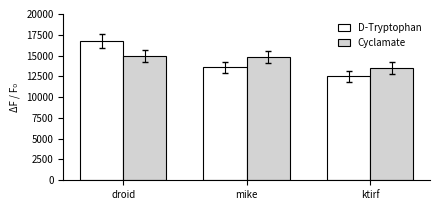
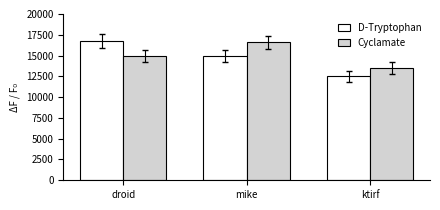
  {
    "D-Tryptophan": {
      "droid": 17000,
-     "mike": 14000,
+     "mike": 15000,
      "ktirf": 12000
    },
    "Cyclamate": {
      "droid": 15000,
-     "mike": 15000,
+     "mike": 17000,
      "ktirf": 14000
    }
  }
